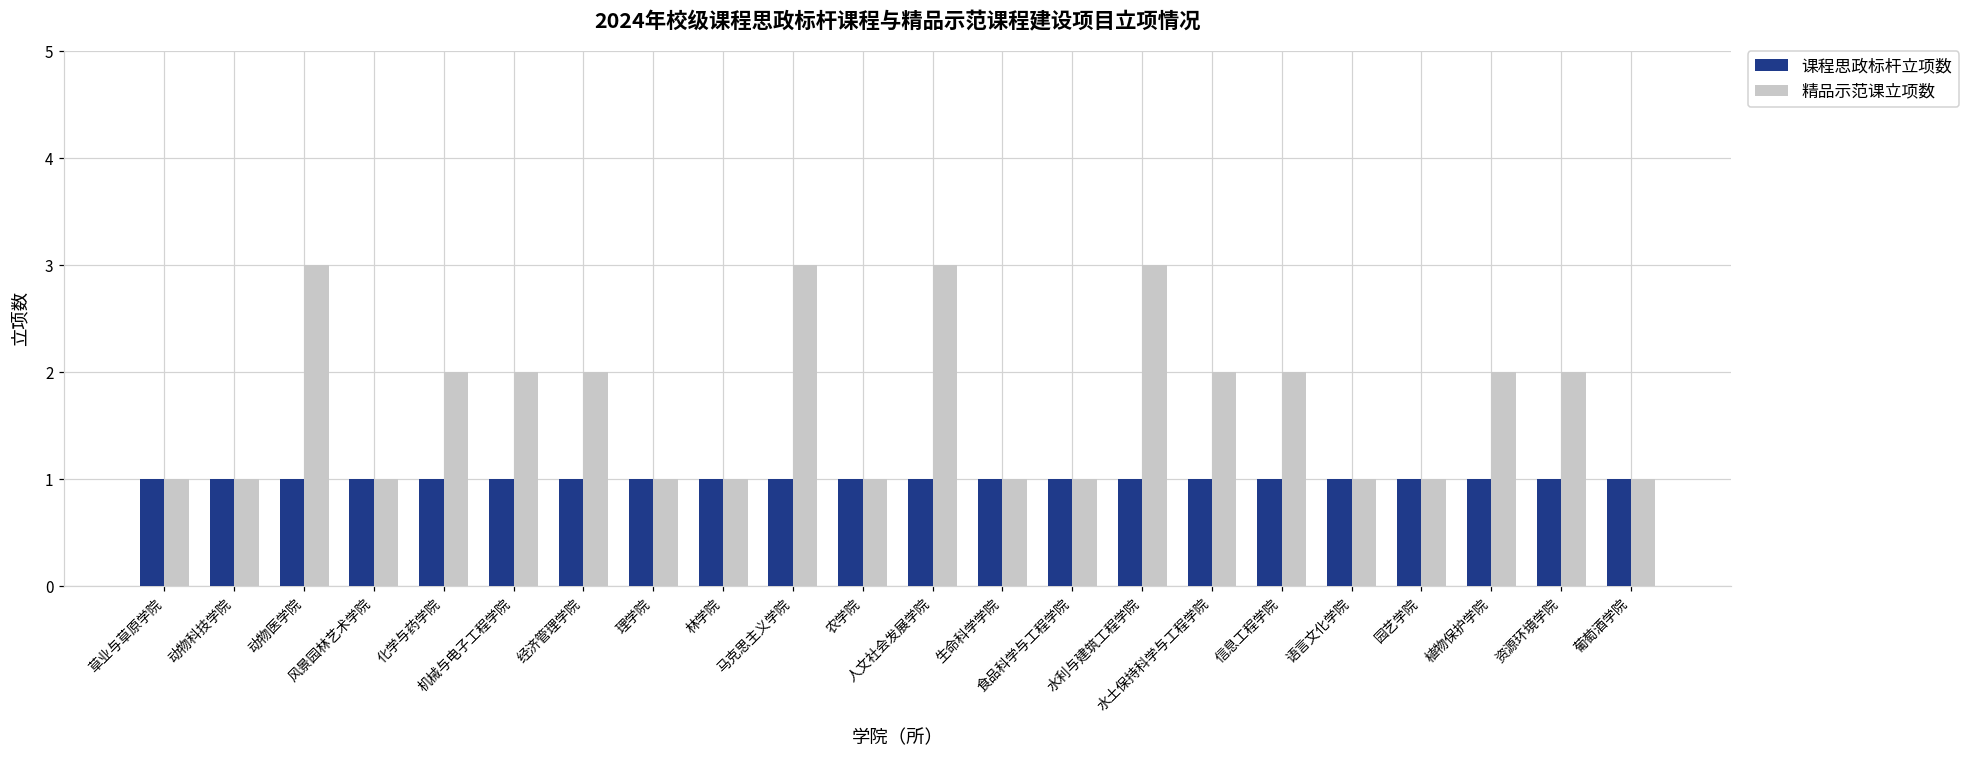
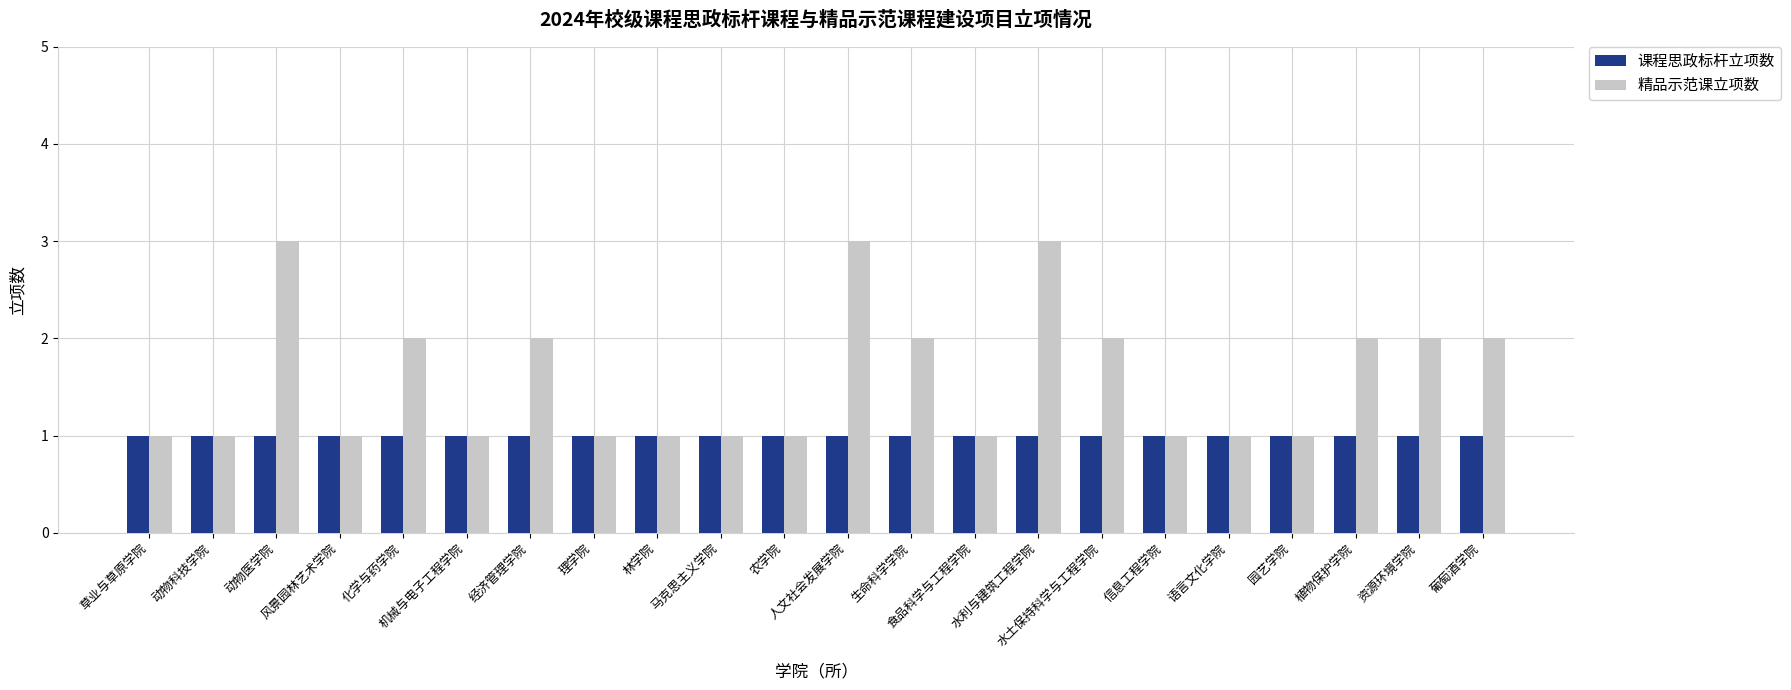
  {
    "课程思政标杆立项数": {
      "草业与草原学院": 1,
      "动物科技学院": 1,
      "动物医学院": 1,
      "风景园林艺术学院": 1,
      "化学与药学院": 1,
      "机械与电子工程学院": 1,
      "经济管理学院": 1,
      "理学院": 1,
      "林学院": 1,
      "马克思主义学院": 1,
      "农学院": 1,
      "人文社会发展学院": 1,
      "生命科学学院": 1,
      "食品科学与工程学院": 1,
      "水利与建筑工程学院": 1,
      "水土保持科学与工程学院": 1,
      "信息工程学院": 1,
      "语言文化学院": 1,
      "园艺学院": 1,
      "植物保护学院": 1,
      "资源环境学院": 1,
      "葡萄酒学院": 1
    },
    "精品示范课立项数": {
      "草业与草原学院": 1,
      "动物科技学院": 1,
      "动物医学院": 3,
      "风景园林艺术学院": 1,
      "化学与药学院": 2,
-     "机械与电子工程学院": 2,
+     "机械与电子工程学院": 1,
      "经济管理学院": 2,
      "理学院": 1,
      "林学院": 1,
-     "马克思主义学院": 3,
+     "马克思主义学院": 1,
      "农学院": 1,
      "人文社会发展学院": 3,
-     "生命科学学院": 1,
+     "生命科学学院": 2,
      "食品科学与工程学院": 1,
      "水利与建筑工程学院": 3,
      "水土保持科学与工程学院": 2,
-     "信息工程学院": 2,
+     "信息工程学院": 1,
      "语言文化学院": 1,
      "园艺学院": 1,
      "植物保护学院": 2,
      "资源环境学院": 2,
-     "葡萄酒学院": 1
+     "葡萄酒学院": 2
    }
  }
